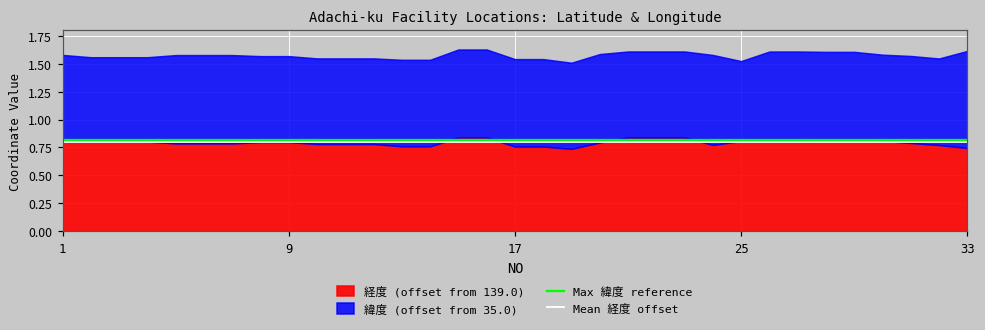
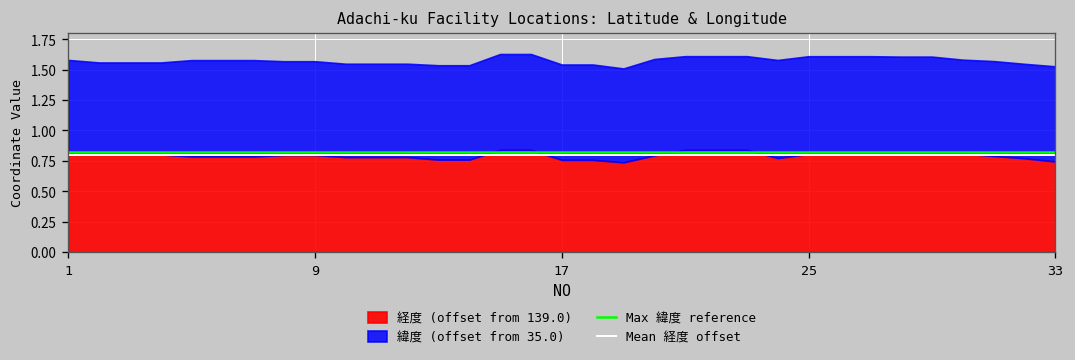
  {
    "経度 (offset from 139.0)": {
      "17": 0.76,
      "33": 0.74
    },
    "緯度 (offset from 35.0)": {
      "1": 0.77,
      "9": 0.77,
      "17": 0.78,
-     "25": 0.72,
-     "33": 0.87
+     "25": 0.80,
+     "33": 0.78
    }
  }
